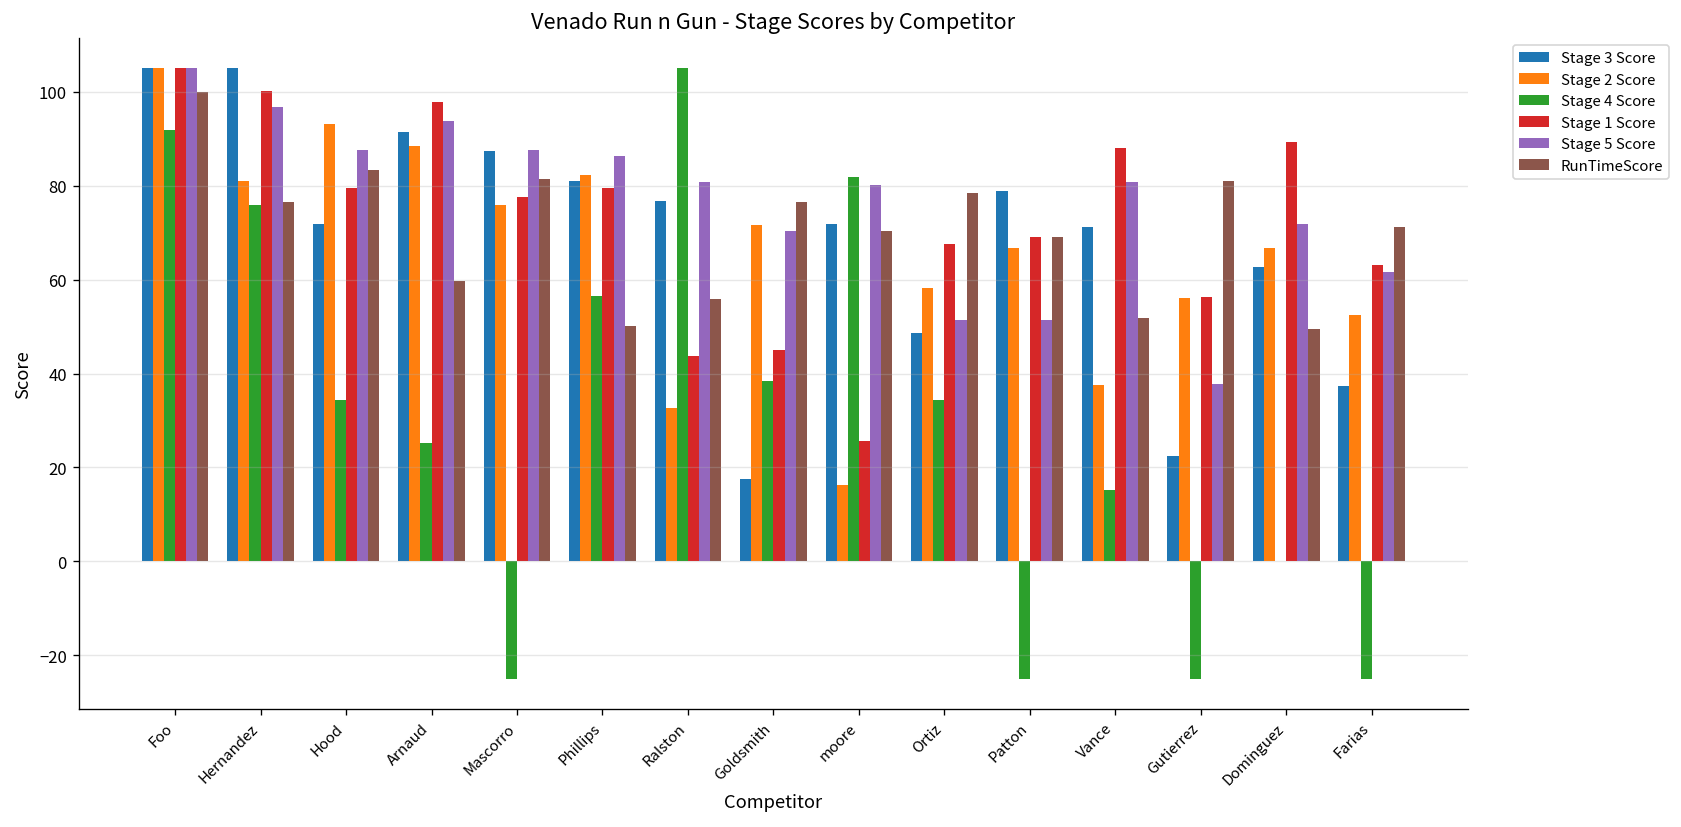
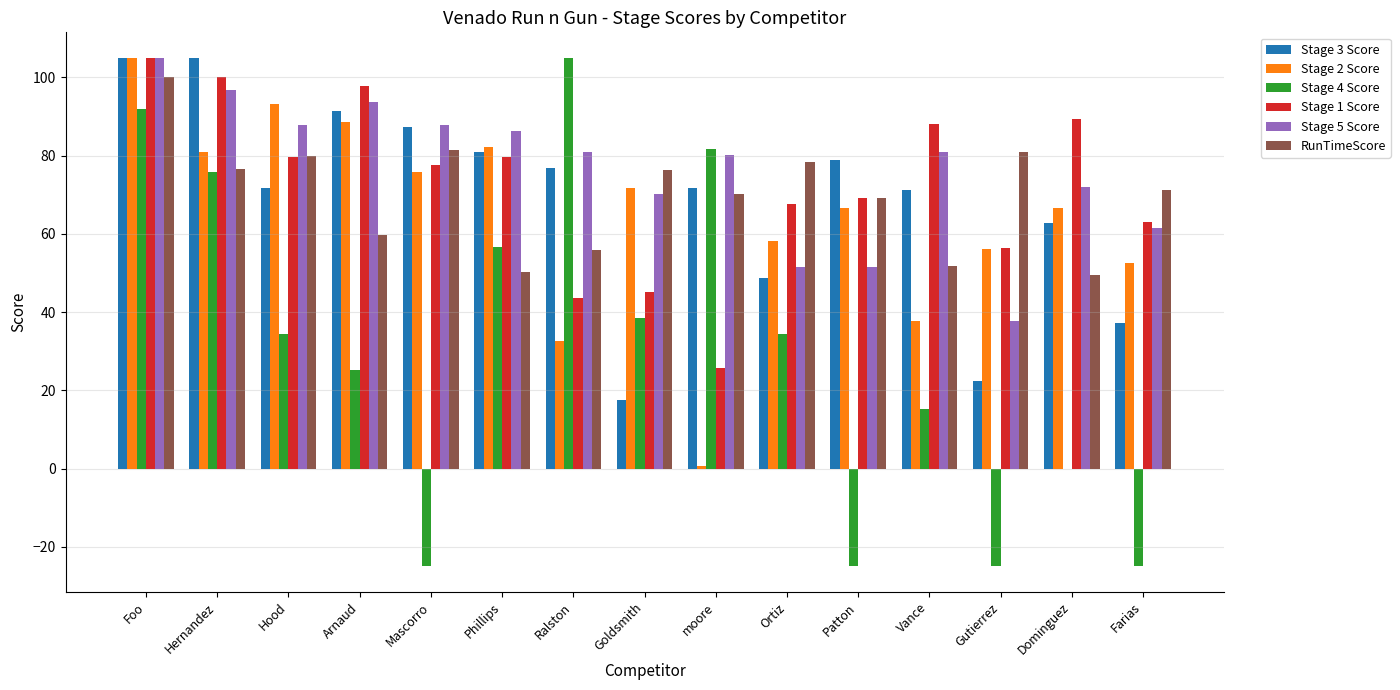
  {
    "Stage 3 Score": {
      "Foo": 105,
      "Hernandez": 105,
      "Hood": 72,
      "Arnaud": 91,
      "Mascorro": 87,
      "Phillips": 81,
      "Ralston": 77,
      "Goldsmith": 18,
      "moore": 72,
      "Ortiz": 49,
      "Patton": 79,
      "Vance": 71,
      "Gutierrez": 23,
      "Dominguez": 63,
      "Farias": 37
    },
    "Stage 2 Score": {
      "Foo": 105,
      "Hernandez": 81,
      "Hood": 93,
      "Arnaud": 89,
      "Mascorro": 76,
      "Phillips": 82,
      "Ralston": 33,
      "Goldsmith": 72,
-     "moore": 16,
+     "moore": 1,
      "Ortiz": 58,
      "Patton": 67,
      "Vance": 38,
      "Gutierrez": 56,
      "Dominguez": 67,
      "Farias": 53
    },
    "Stage 4 Score": {
      "Foo": 92,
      "Hernandez": 76,
      "Hood": 34,
      "Arnaud": 25,
      "Mascorro": -25,
      "Phillips": 57,
      "Ralston": 105,
      "Goldsmith": 38,
      "moore": 82,
      "Ortiz": 34,
      "Patton": -25,
      "Vance": 15,
      "Gutierrez": -25,
      "Dominguez": 0,
      "Farias": -25
    },
    "Stage 1 Score": {
      "Foo": 105,
      "Hernandez": 100,
      "Hood": 80,
      "Arnaud": 98,
      "Mascorro": 78,
      "Phillips": 80,
      "Ralston": 44,
      "Goldsmith": 45,
      "moore": 26,
      "Ortiz": 68,
      "Patton": 69,
      "Vance": 88,
      "Gutierrez": 56,
      "Dominguez": 89,
      "Farias": 63
    },
    "Stage 5 Score": {
      "Foo": 105,
      "Hernandez": 97,
      "Hood": 88,
      "Arnaud": 94,
      "Mascorro": 88,
      "Phillips": 86,
      "Ralston": 81,
      "Goldsmith": 70,
      "moore": 80,
      "Ortiz": 51,
      "Patton": 51,
      "Vance": 81,
      "Gutierrez": 38,
      "Dominguez": 72,
      "Farias": 62
    },
    "RunTimeScore": {
      "Foo": 100,
      "Hernandez": 77,
-     "Hood": 83,
+     "Hood": 80,
      "Arnaud": 60,
      "Mascorro": 81,
      "Phillips": 50,
      "Ralston": 56,
      "Goldsmith": 76,
      "moore": 70,
      "Ortiz": 78,
      "Patton": 69,
      "Vance": 52,
      "Gutierrez": 81,
      "Dominguez": 50,
      "Farias": 71
    }
  }
